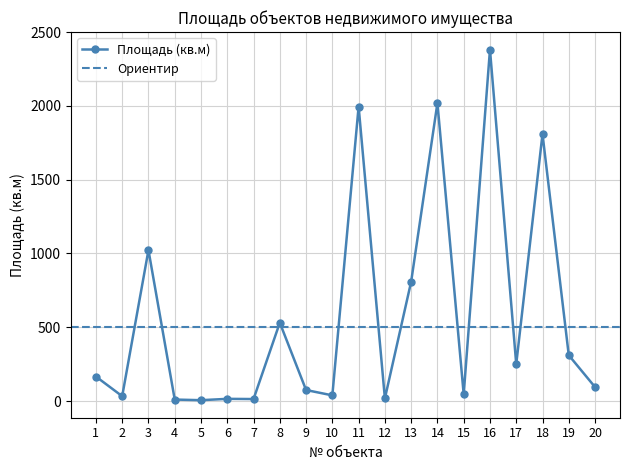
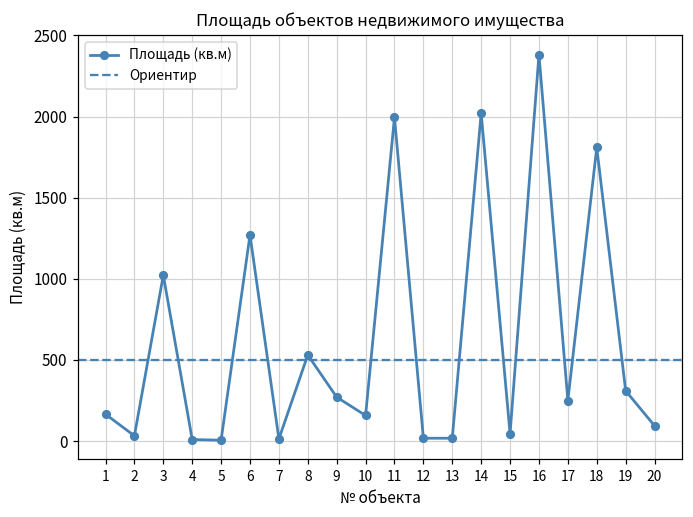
  {
    "1": 170,
    "2": 30,
    "3": 1020,
    "4": 10,
    "5": 10,
-   "6": 10,
+   "6": 1270,
    "7": 10,
    "8": 530,
-   "9": 70,
-   "10": 40,
+   "9": 270,
+   "10": 160,
    "11": 2000,
    "12": 20,
-   "13": 810,
+   "13": 20,
    "14": 2020,
    "15": 50,
    "16": 2380,
    "17": 250,
    "18": 1810,
    "19": 310,
    "20": 90
  }
